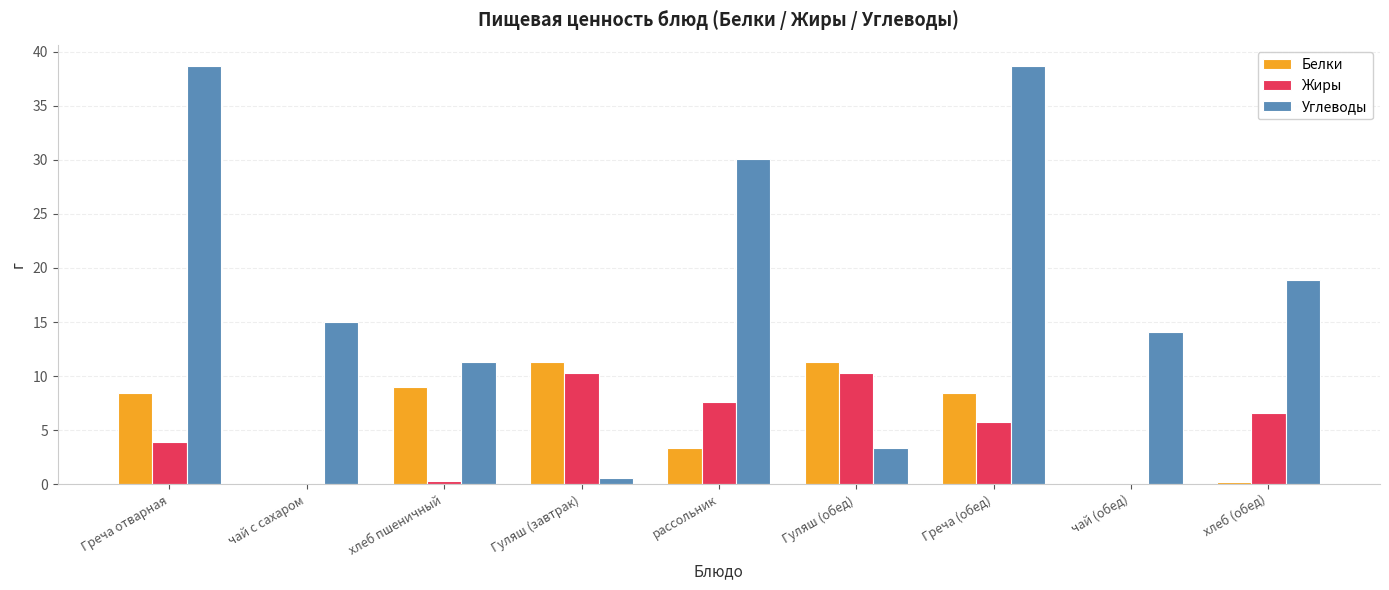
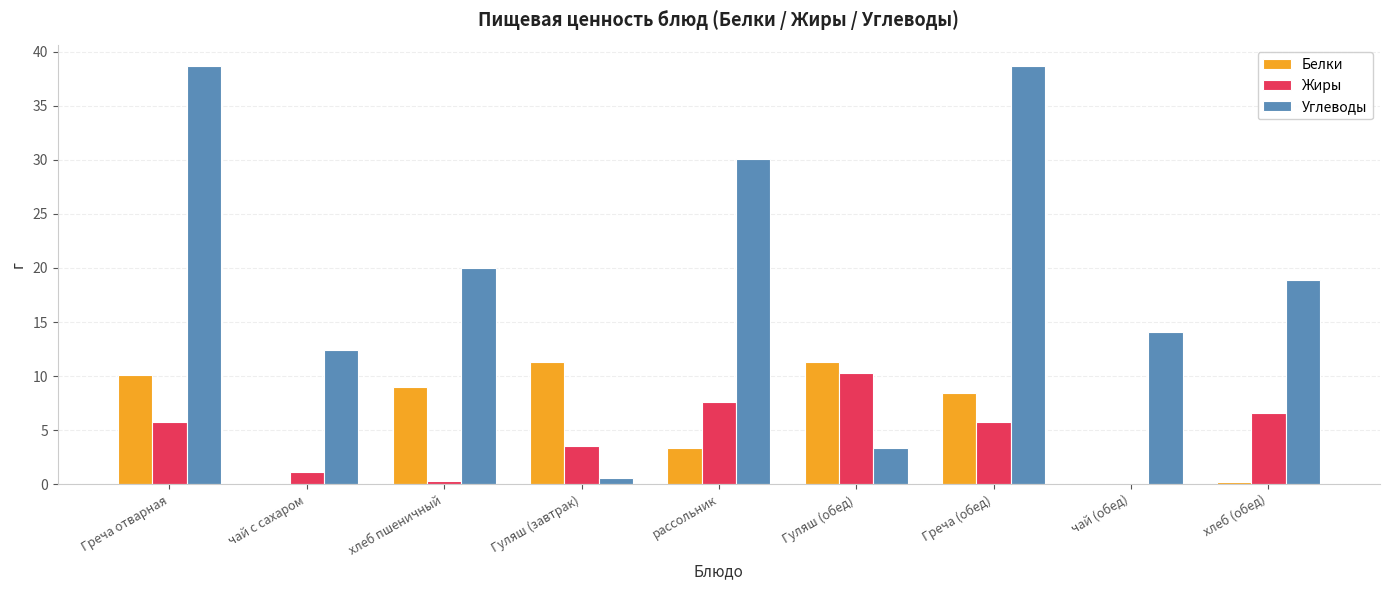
  {
    "Белки": {
-     "Греча отварная": 8.4,
+     "Греча отварная": 10.1,
      "хлеб пшеничный": 9.0,
      "Гуляш (завтрак)": 11.4,
      "рассольник": 3.4,
      "Гуляш (обед)": 11.4,
      "Греча (обед)": 8.4
    },
    "Жиры": {
-     "Греча отварная": 3.9,
-     "чай с сахаром": 0.0,
+     "Греча отварная": 5.8,
+     "чай с сахаром": 1.1,
      "хлеб пшеничный": 0.3,
-     "Гуляш (завтрак)": 10.3,
+     "Гуляш (завтрак)": 3.5,
      "рассольник": 7.6,
      "Гуляш (обед)": 10.3,
      "Греча (обед)": 5.8,
      "хлеб (обед)": 6.6
    },
    "Углеводы": {
      "Греча отварная": 38.6,
-     "чай с сахаром": 15.0,
-     "хлеб пшеничный": 11.3,
+     "чай с сахаром": 12.4,
+     "хлеб пшеничный": 20.0,
      "Гуляш (завтрак)": 0.6,
      "рассольник": 30.1,
      "Гуляш (обед)": 3.4,
      "Греча (обед)": 38.6,
      "чай (обед)": 14.1,
      "хлеб (обед)": 18.9
    }
  }
